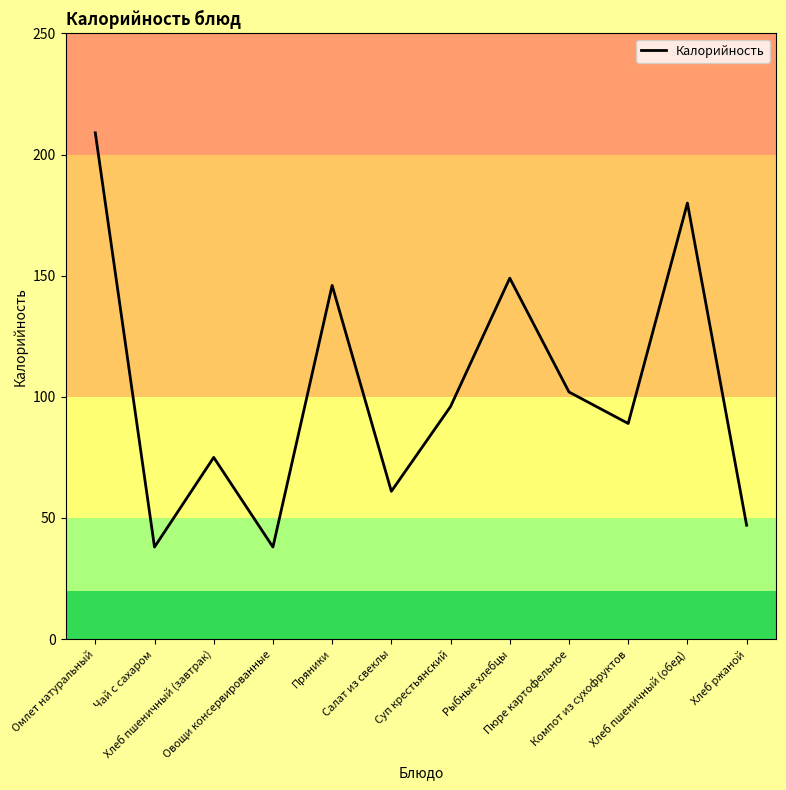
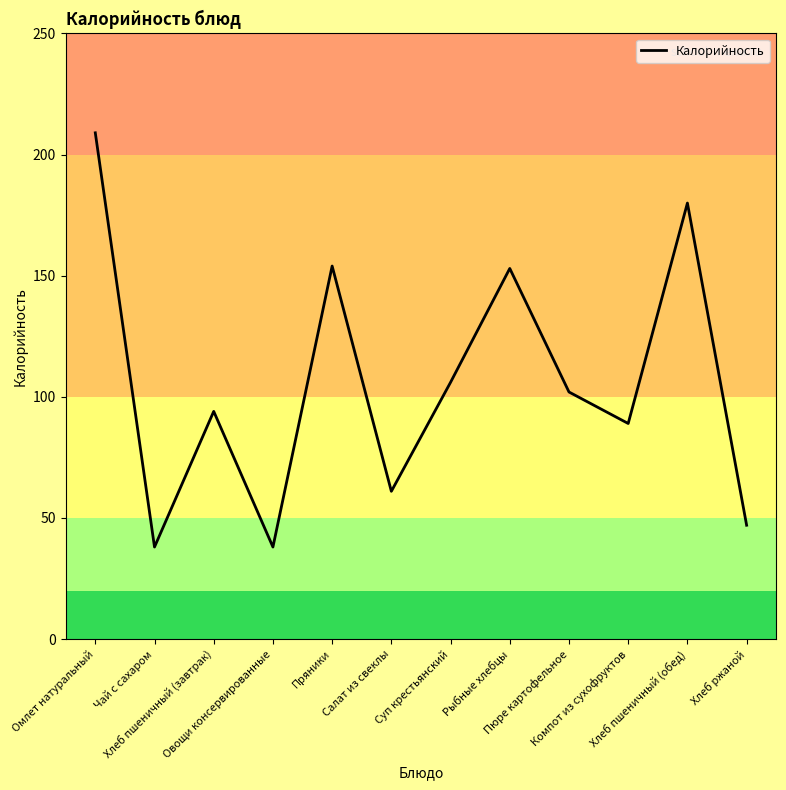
  {
    "Омлет натуральный": 209,
    "Чай с сахаром": 38,
-   "Хлеб пшеничный (завтрак)": 75,
+   "Хлеб пшеничный (завтрак)": 94,
    "Овощи консервированные": 38,
-   "Пряники": 146,
+   "Пряники": 154,
    "Салат из свеклы": 61,
-   "Суп крестьянский": 96,
-   "Рыбные хлебцы": 149,
+   "Суп крестьянский": 106,
+   "Рыбные хлебцы": 153,
    "Пюре картофельное": 102,
    "Компот из сухофруктов": 89,
    "Хлеб пшеничный (обед)": 180,
    "Хлеб ржаной": 47
  }
